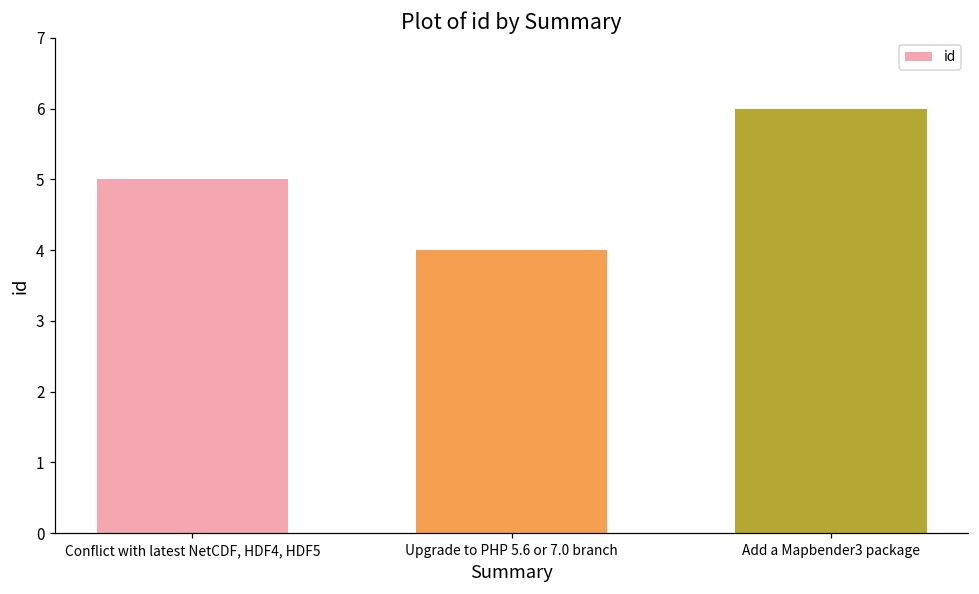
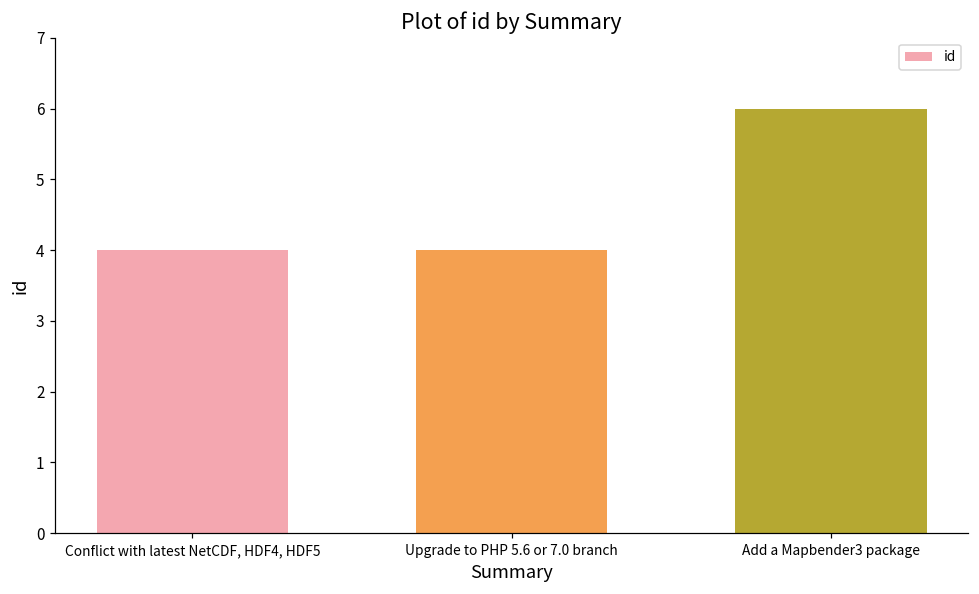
  {
-   "Conflict with latest NetCDF, HDF4, HDF5": 5,
+   "Conflict with latest NetCDF, HDF4, HDF5": 4,
    "Upgrade to PHP 5.6 or 7.0 branch": 4,
    "Add a Mapbender3 package": 6
  }
